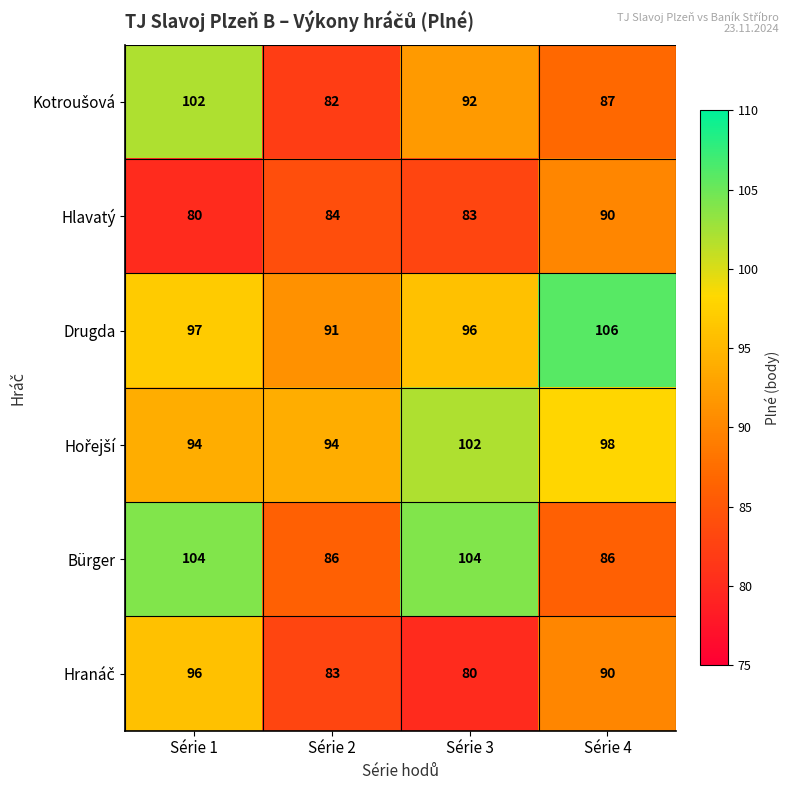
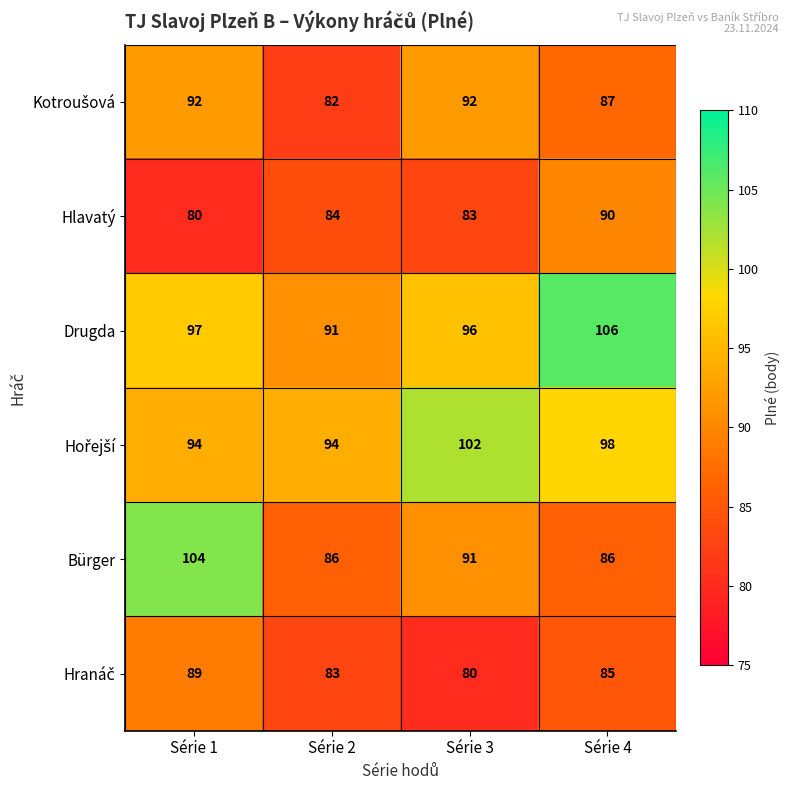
  {
    "Kotroušová": {
-     "Série 1": 102,
+     "Série 1": 92,
      "Série 2": 82,
      "Série 3": 92,
      "Série 4": 87
    },
    "Hlavatý": {
      "Série 1": 80,
      "Série 2": 84,
      "Série 3": 83,
      "Série 4": 90
    },
    "Drugda": {
      "Série 1": 97,
      "Série 2": 91,
      "Série 3": 96,
      "Série 4": 106
    },
    "Hořejší": {
      "Série 1": 94,
      "Série 2": 94,
      "Série 3": 102,
      "Série 4": 98
    },
    "Bürger": {
      "Série 1": 104,
      "Série 2": 86,
-     "Série 3": 104,
+     "Série 3": 91,
      "Série 4": 86
    },
    "Hranáč": {
-     "Série 1": 96,
+     "Série 1": 89,
      "Série 2": 83,
      "Série 3": 80,
-     "Série 4": 90
+     "Série 4": 85
    }
  }
